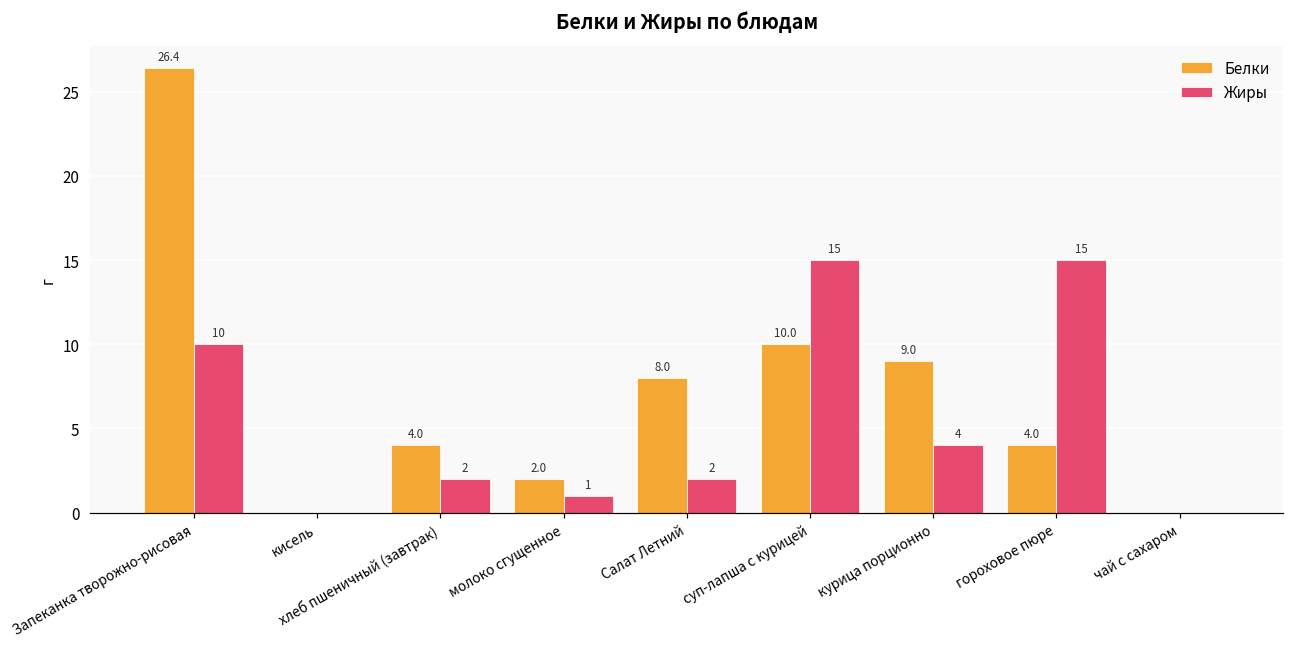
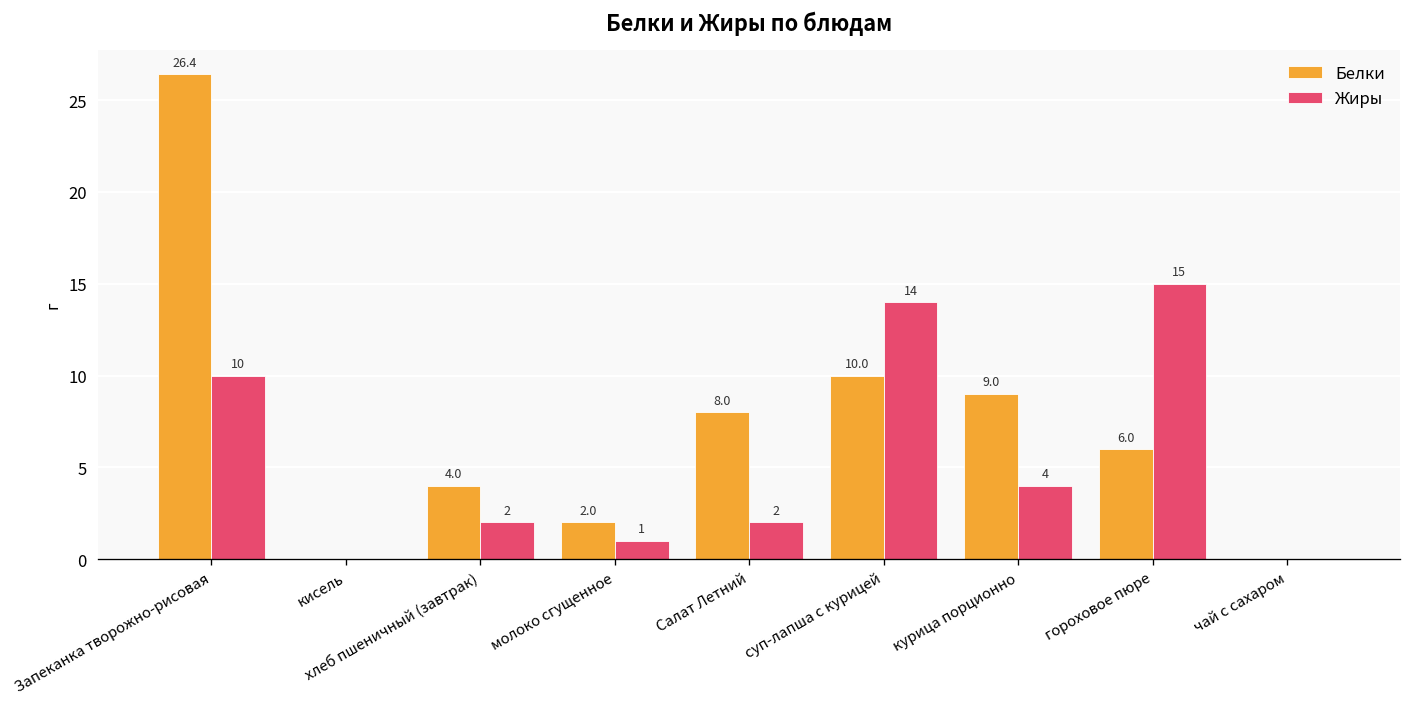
  {
    "Белки": {
      "Запеканка творожно-рисовая": 26.4,
      "хлеб пшеничный (завтрак)": 4.0,
      "молоко сгущенное": 2.0,
      "Салат Летний": 8.0,
      "суп-лапша с курицей": 10.0,
      "курица порционно": 9.0,
-     "гороховое пюре": 4.0
+     "гороховое пюре": 6.0
    },
    "Жиры": {
      "Запеканка творожно-рисовая": 10,
      "хлеб пшеничный (завтрак)": 2,
      "молоко сгущенное": 1,
      "Салат Летний": 2,
-     "суп-лапша с курицей": 15,
+     "суп-лапша с курицей": 14,
      "курица порционно": 4,
      "гороховое пюре": 15
    }
  }
